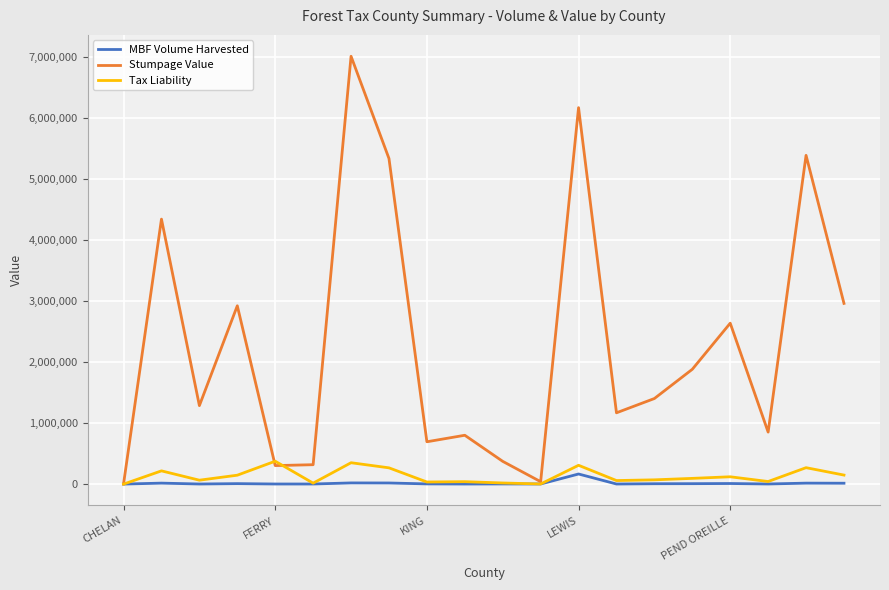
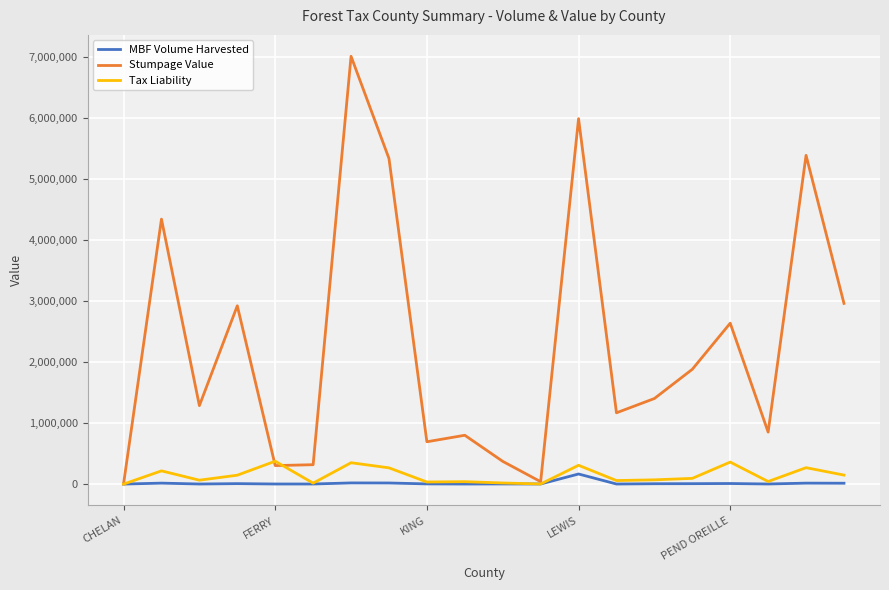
  {
    "MBF Volume Harvested": {
      "FERRY": "0",
      "LEWIS": "200,000",
      "PEND OREILLE": "0"
    },
    "Stumpage Value": {
      "FERRY": "300,000",
      "KING": "700,000",
-     "LEWIS": "6,200,000",
+     "LEWIS": "6,000,000",
      "PEND OREILLE": "2,600,000"
    },
    "Tax Liability": {
      "FERRY": "400,000",
      "LEWIS": "300,000",
-     "PEND OREILLE": "100,000"
+     "PEND OREILLE": "400,000"
    }
  }
